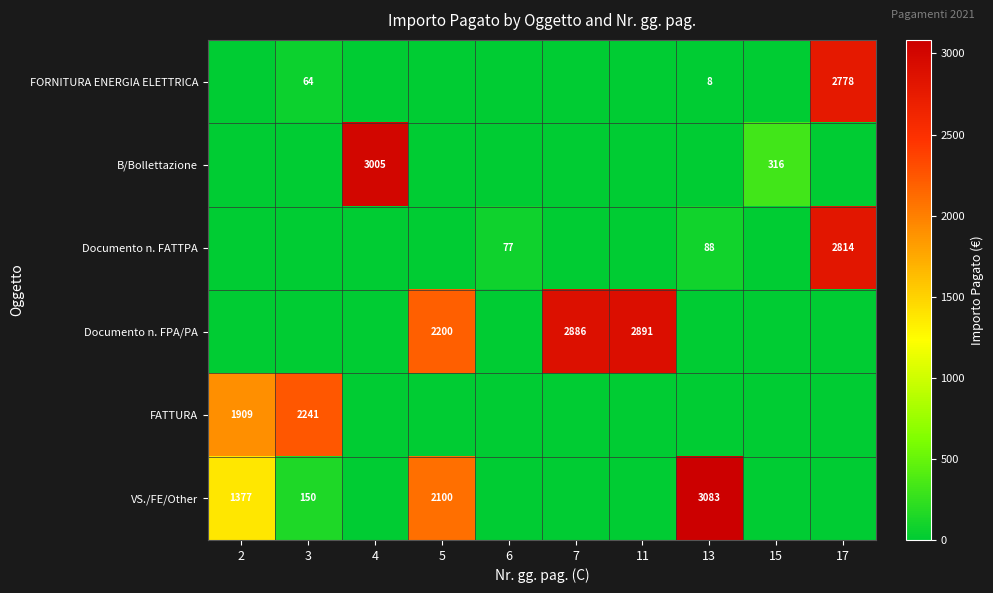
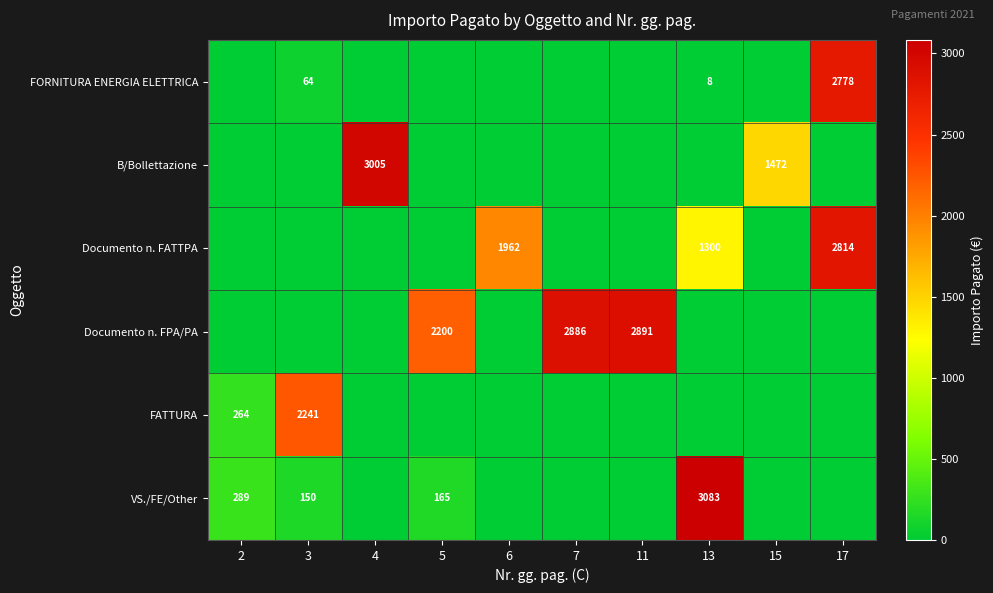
  {
    "FORNITURA ENERGIA ELETTRICA": {
      "3": 64,
      "13": 8,
      "17": 2778
    },
    "B/Bollettazione": {
      "4": 3005,
-     "15": 316
+     "15": 1472
    },
    "Documento n. FATTPA": {
-     "6": 77,
-     "13": 88,
+     "6": 1962,
+     "13": 1300,
      "17": 2814
    },
    "Documento n. FPA/PA": {
      "5": 2200,
      "7": 2886,
      "11": 2891
    },
    "FATTURA": {
-     "2": 1909,
+     "2": 264,
      "3": 2241
    },
    "VS./FE/Other": {
-     "2": 1377,
+     "2": 289,
      "3": 150,
-     "5": 2100,
+     "5": 165,
      "13": 3083
    }
  }
